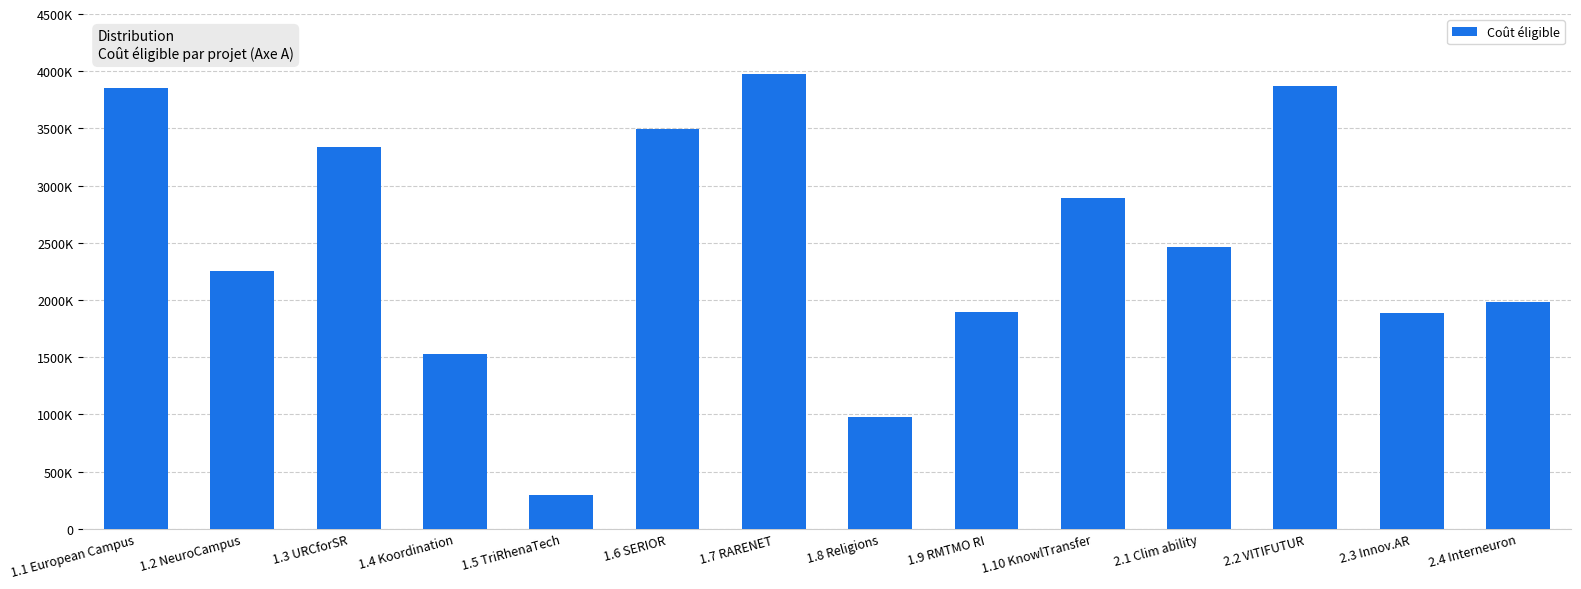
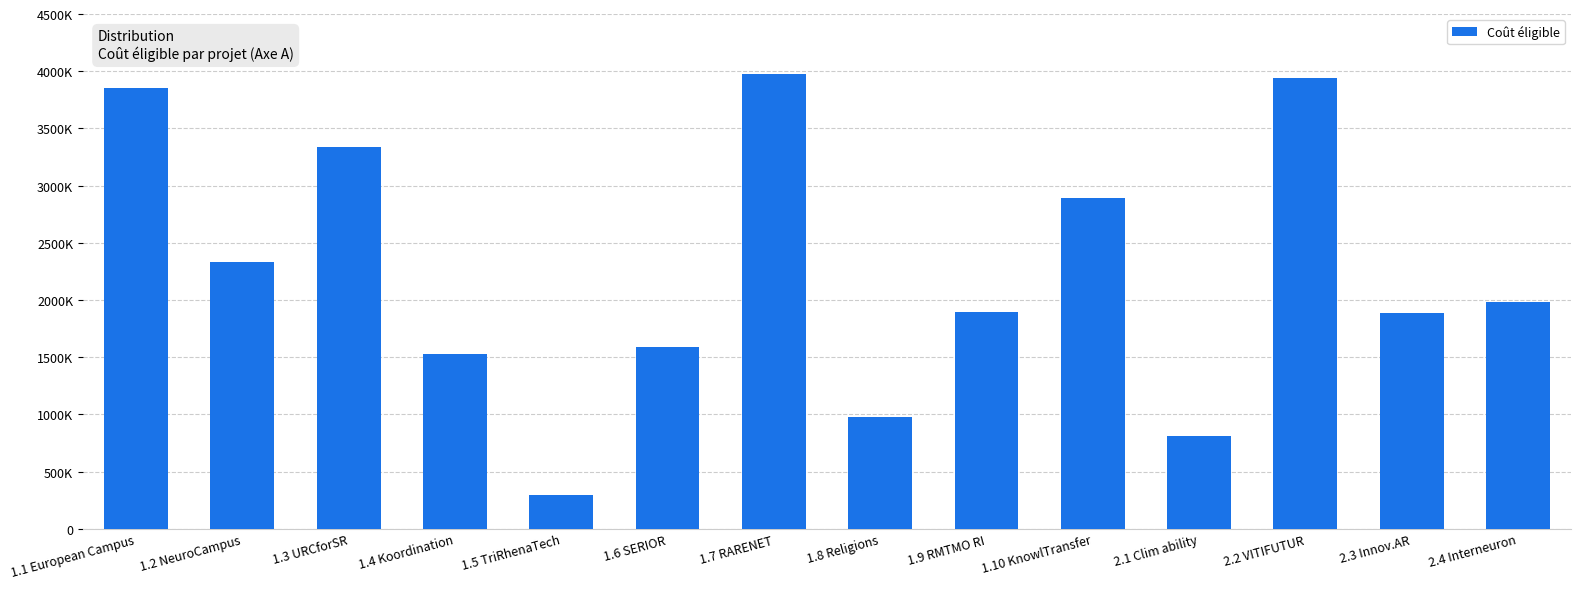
  {
    "1.1 European Campus": 3860000,
-   "1.2 NeuroCampus": 2260000,
+   "1.2 NeuroCampus": 2340000,
    "1.3 URCforSR": 3330000,
    "1.4 Koordination": 1530000,
    "1.5 TriRhenaTech": 290000,
-   "1.6 SERIOR": 3500000,
+   "1.6 SERIOR": 1590000,
    "1.7 RARENET": 3980000,
    "1.8 Religions": 980000,
    "1.9 RMTMO RI": 1900000,
    "1.10 KnowlTransfer": 2890000,
-   "2.1 Clim ability": 2460000,
-   "2.2 VITIFUTUR": 3870000,
+   "2.1 Clim ability": 810000,
+   "2.2 VITIFUTUR": 3940000,
    "2.3 Innov.AR": 1880000,
    "2.4 Interneuron": 1990000
  }
